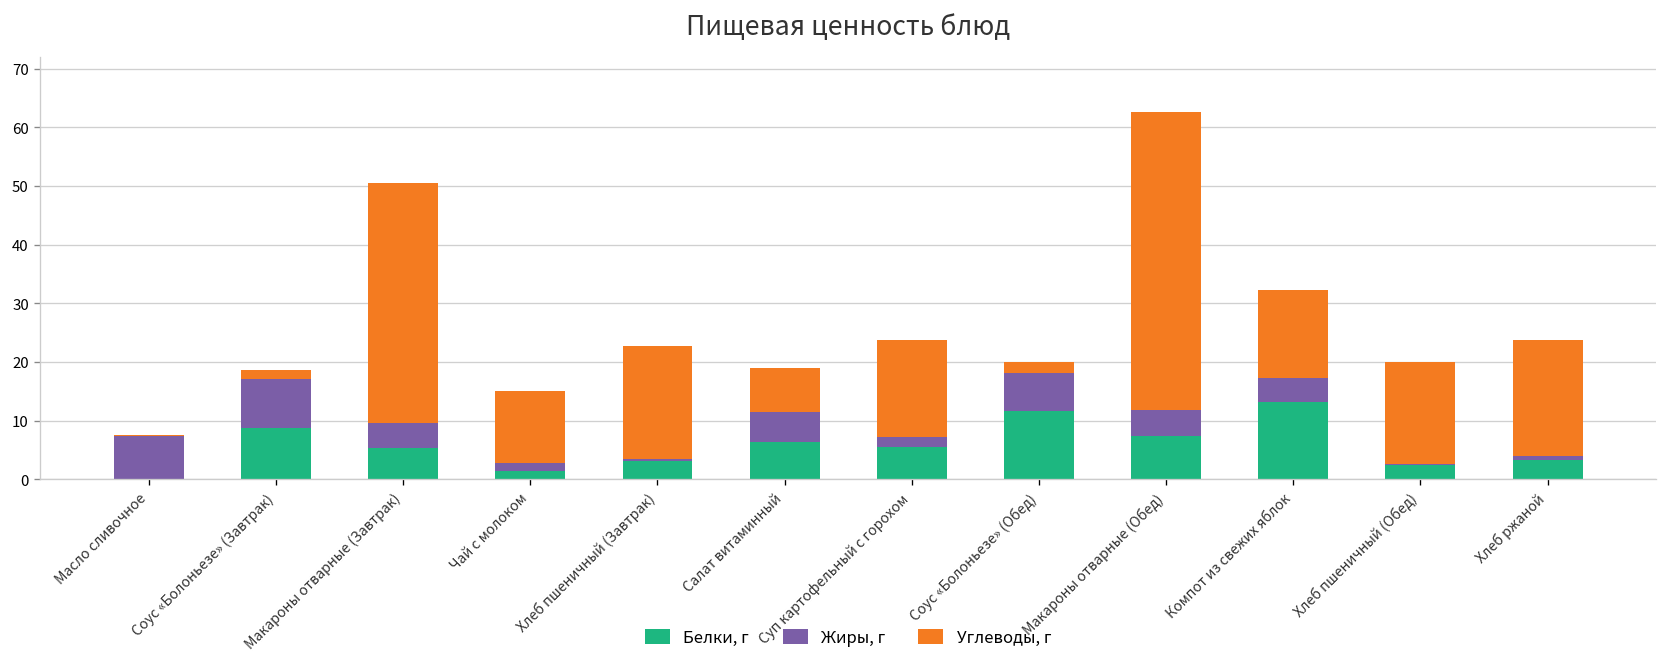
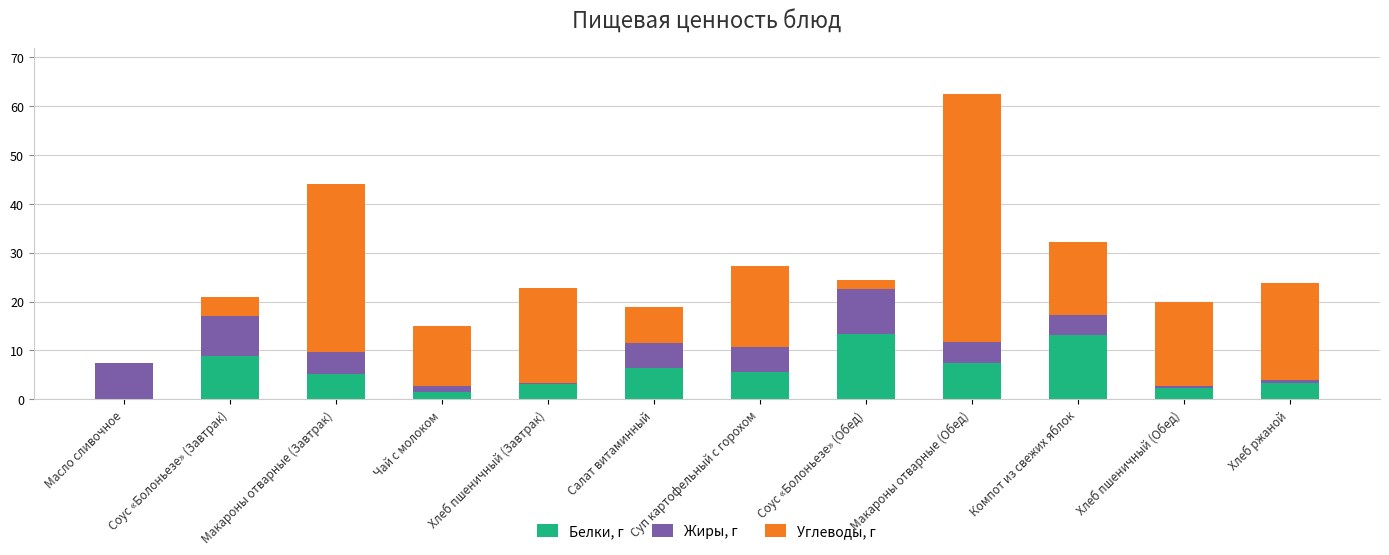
  {
    "Белки, г": {
      "Соус «Болоньезе» (Завтрак)": 9,
      "Макароны отварные (Завтрак)": 5,
      "Чай с молоком": 1,
      "Хлеб пшеничный (Завтрак)": 3,
      "Салат витаминный": 6,
      "Суп картофельный с горохом": 5,
-     "Соус «Болоньезе» (Обед)": 12,
+     "Соус «Болоньезе» (Обед)": 13,
      "Макароны отварные (Обед)": 7,
      "Компот из свежих яблок": 13,
      "Хлеб пшеничный (Обед)": 2,
      "Хлеб ржаной": 3
    },
    "Жиры, г": {
      "Масло сливочное": 7,
      "Соус «Болоньезе» (Завтрак)": 8,
      "Макароны отварные (Завтрак)": 4,
      "Чай с молоком": 1,
      "Салат витаминный": 5,
-     "Суп картофельный с горохом": 2,
-     "Соус «Болоньезе» (Обед)": 6,
+     "Суп картофельный с горохом": 5,
+     "Соус «Болоньезе» (Обед)": 9,
      "Макароны отварные (Обед)": 4,
      "Компот из свежих яблок": 4,
      "Хлеб ржаной": 1
    },
    "Углеводы, г": {
-     "Соус «Болоньезе» (Завтрак)": 2,
-     "Макароны отварные (Завтрак)": 41,
+     "Соус «Болоньезе» (Завтрак)": 4,
+     "Макароны отварные (Завтрак)": 35,
      "Чай с молоком": 12,
      "Хлеб пшеничный (Завтрак)": 19,
      "Салат витаминный": 7,
      "Суп картофельный с горохом": 17,
      "Соус «Болоньезе» (Обед)": 2,
      "Макароны отварные (Обед)": 51,
      "Компот из свежих яблок": 15,
      "Хлеб пшеничный (Обед)": 17,
      "Хлеб ржаной": 20
    }
  }
